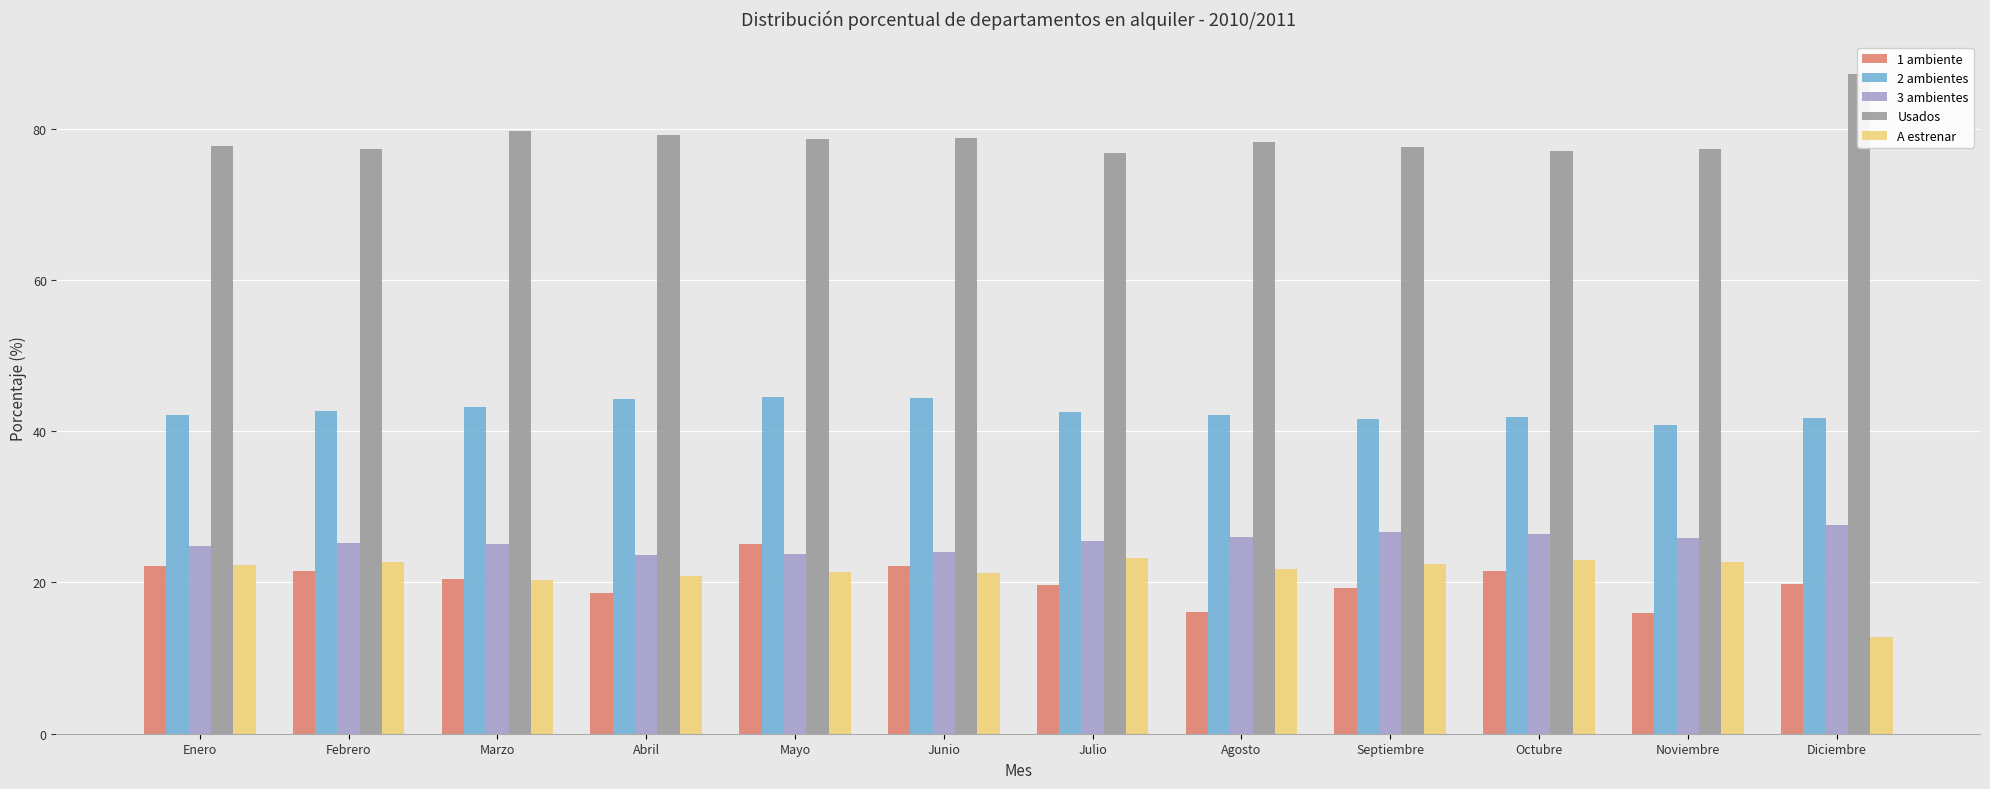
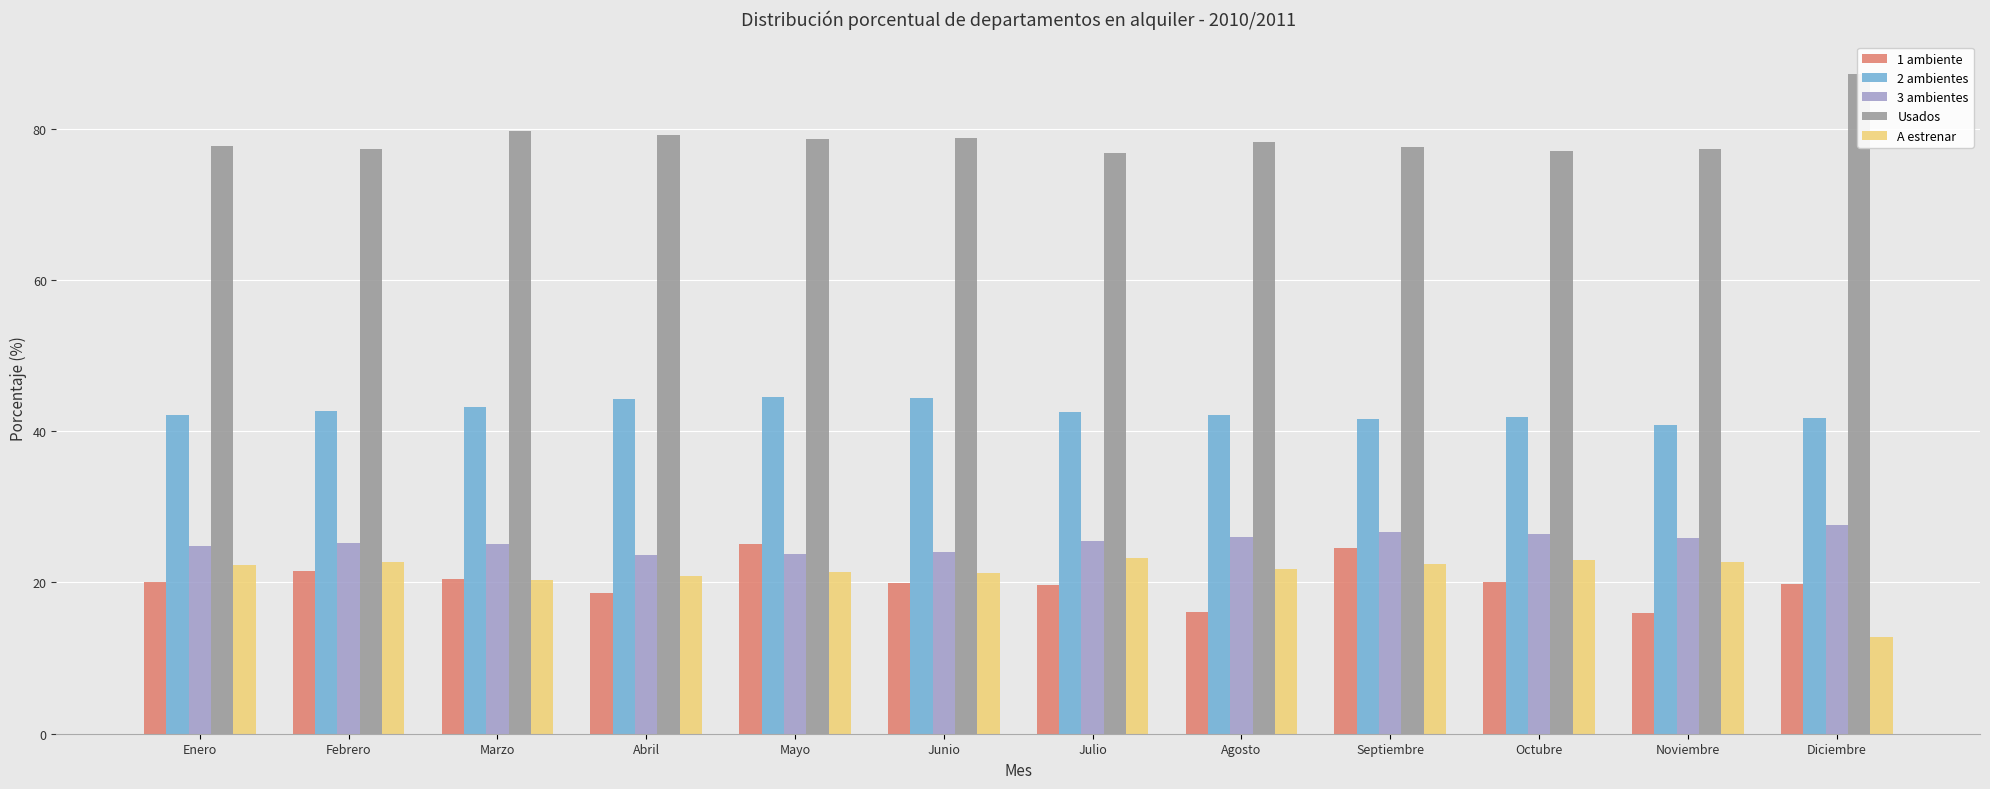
  {
    "1 ambiente": {
-     "Enero": 22,
+     "Enero": 20,
      "Febrero": 21,
      "Marzo": 20,
      "Abril": 19,
      "Mayo": 25,
-     "Junio": 22,
+     "Junio": 20,
      "Julio": 20,
      "Agosto": 16,
-     "Septiembre": 19,
-     "Octubre": 22,
+     "Septiembre": 25,
+     "Octubre": 20,
      "Noviembre": 16,
      "Diciembre": 20
    },
    "A estrenar": {
      "Enero": 22,
      "Febrero": 23,
      "Marzo": 20,
      "Abril": 21,
      "Mayo": 21,
      "Junio": 21,
      "Julio": 23,
      "Agosto": 22,
      "Septiembre": 22,
      "Octubre": 23,
      "Noviembre": 23,
      "Diciembre": 13
    }
  }
